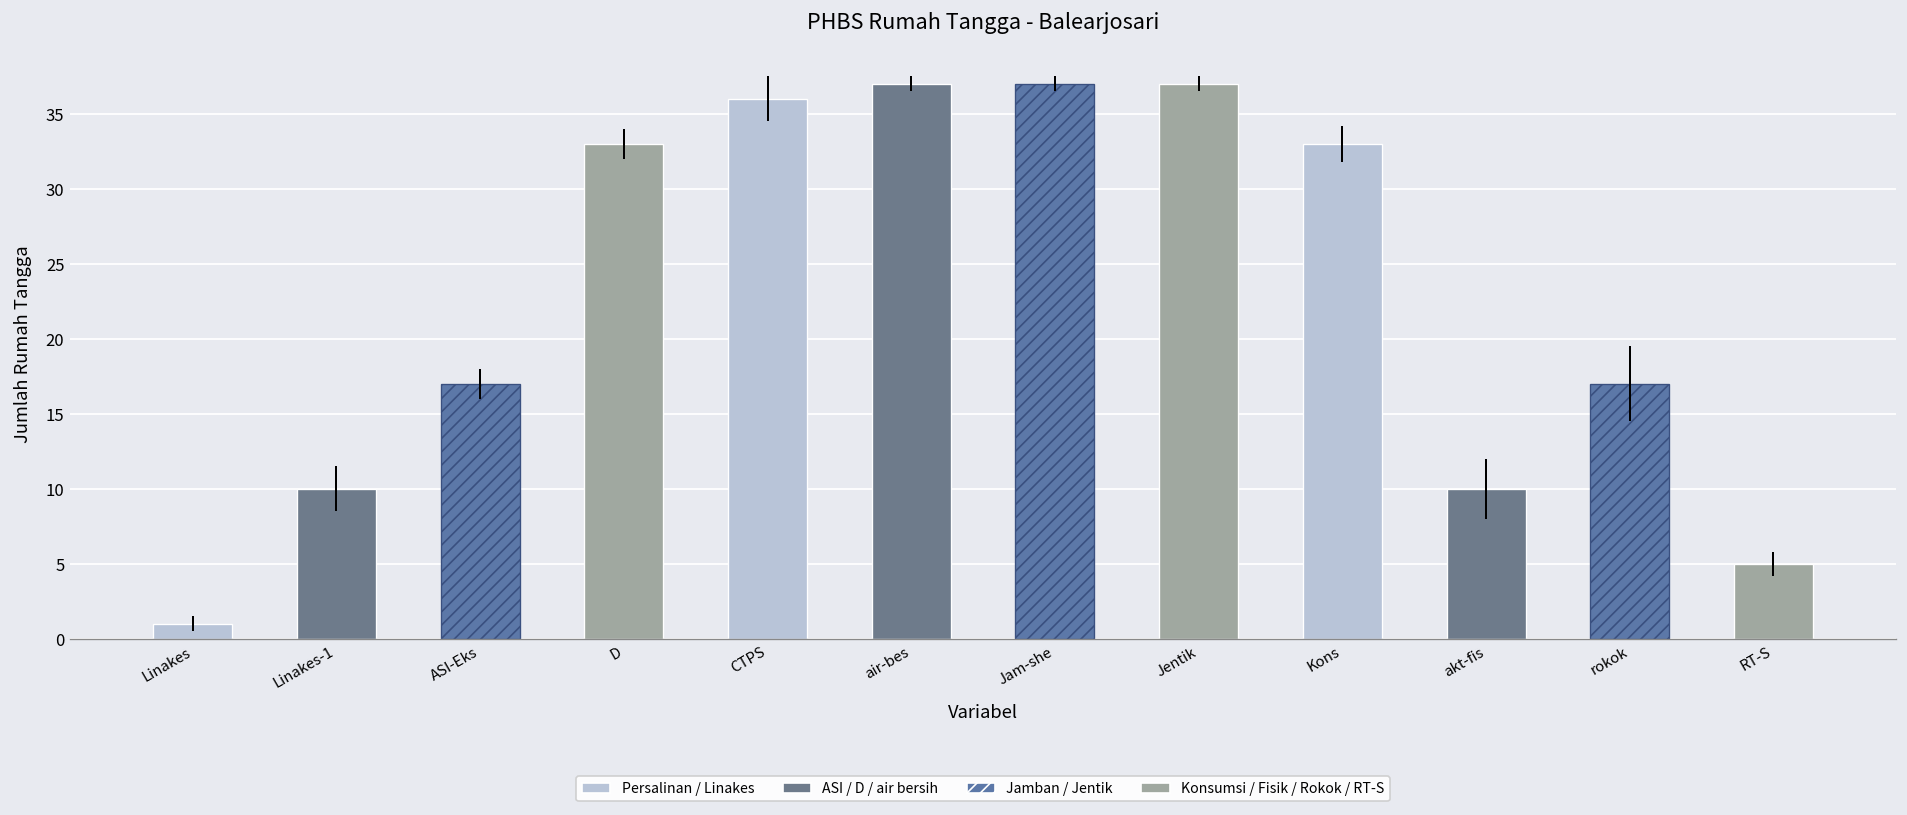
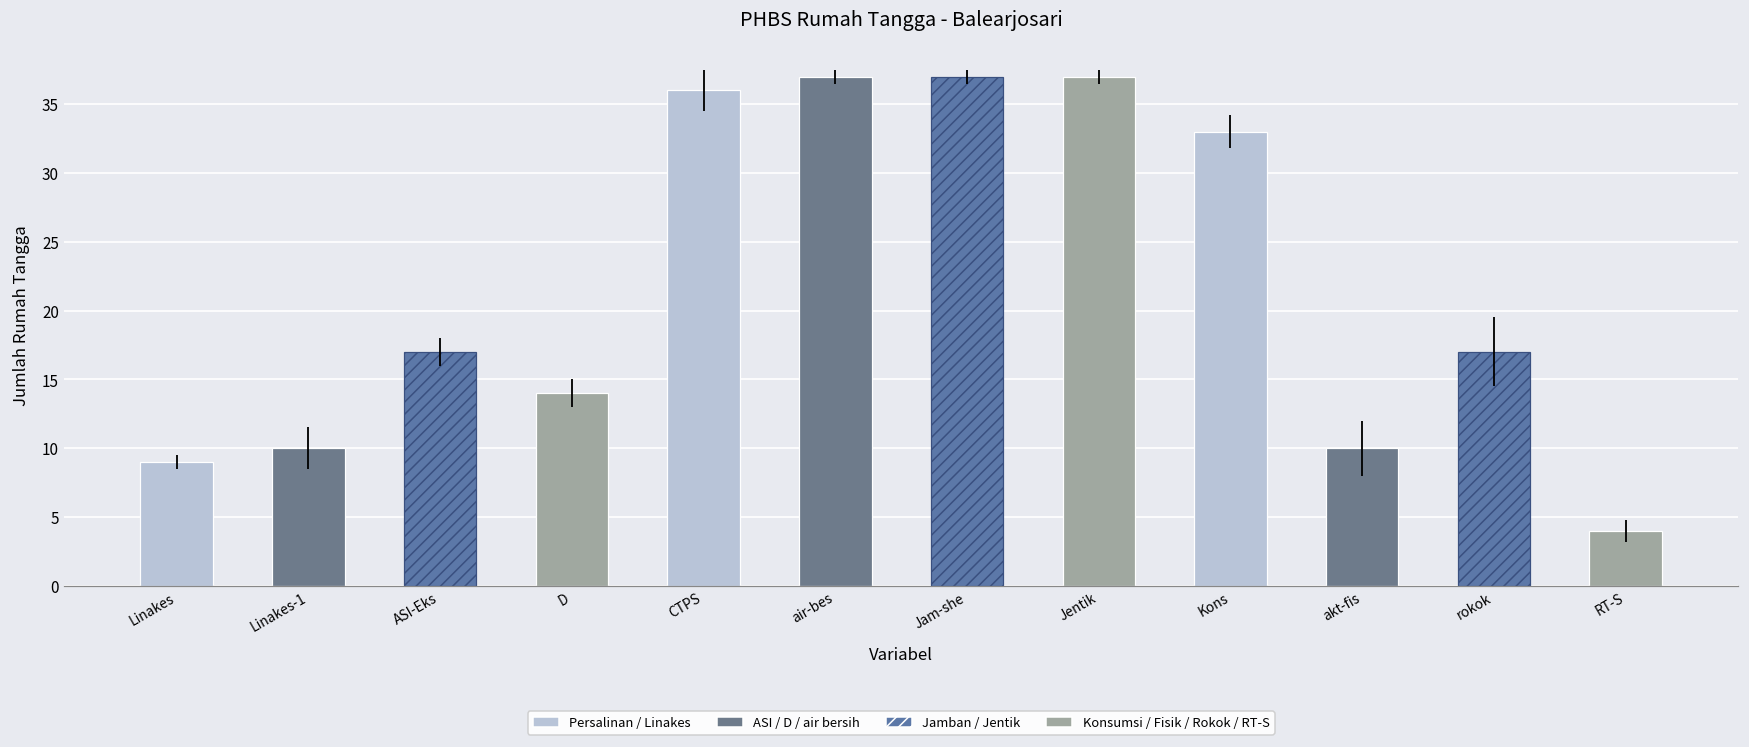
  {
-   "Linakes": 1,
+   "Linakes": 9,
    "Linakes-1": 10,
    "ASI-Eks": 17,
-   "D": 33,
+   "D": 14,
    "CTPS": 36,
    "air-bes": 37,
    "Jam-she": 37,
    "Jentik": 37,
    "Kons": 33,
    "akt-fis": 10,
    "rokok": 17,
-   "RT-S": 5
+   "RT-S": 4
  }
